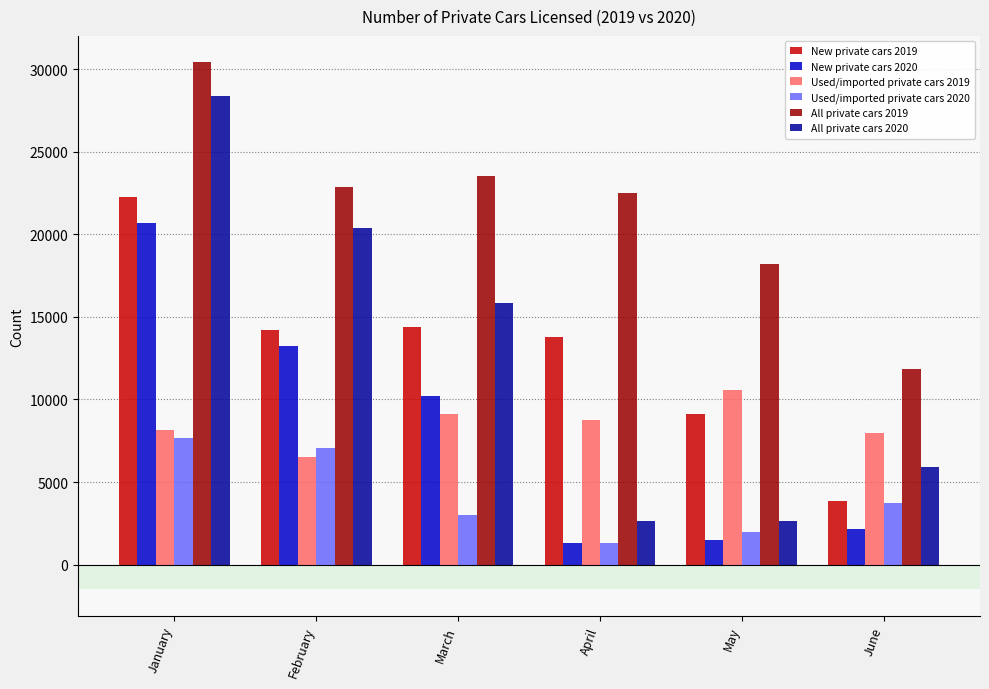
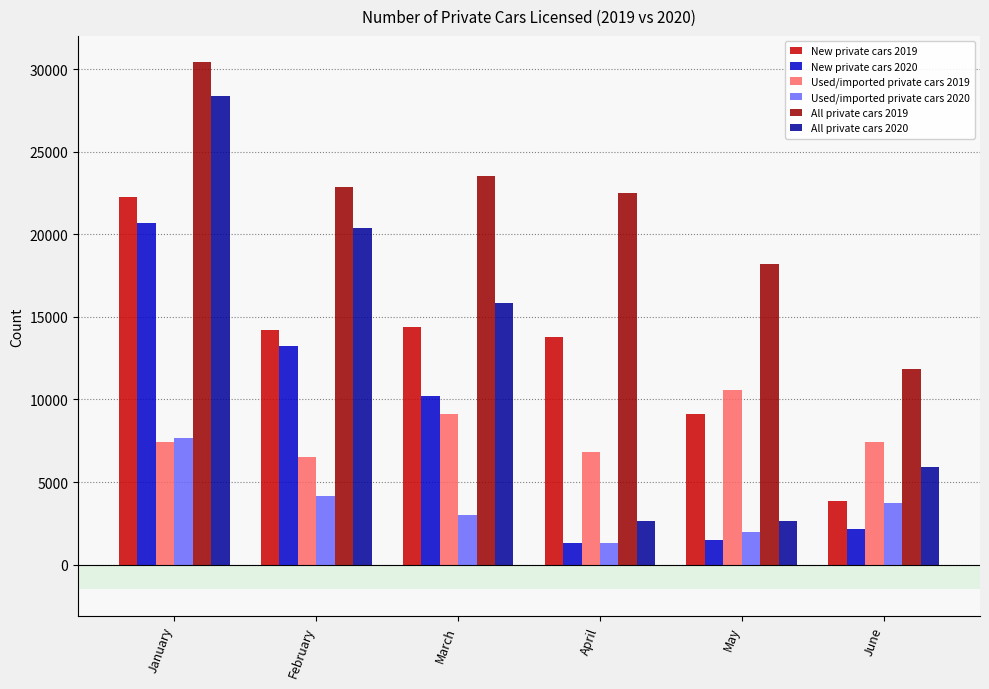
  {
    "Used/imported private cars 2019": {
-     "January": 8100,
+     "January": 7400,
      "February": 6500,
      "March": 9100,
-     "April": 8700,
+     "April": 6800,
      "May": 10600,
-     "June": 8000
+     "June": 7400
    },
    "Used/imported private cars 2020": {
      "January": 7700,
-     "February": 7100,
+     "February": 4100,
      "March": 3000,
      "April": 1300,
      "May": 2000,
      "June": 3700
    }
  }
